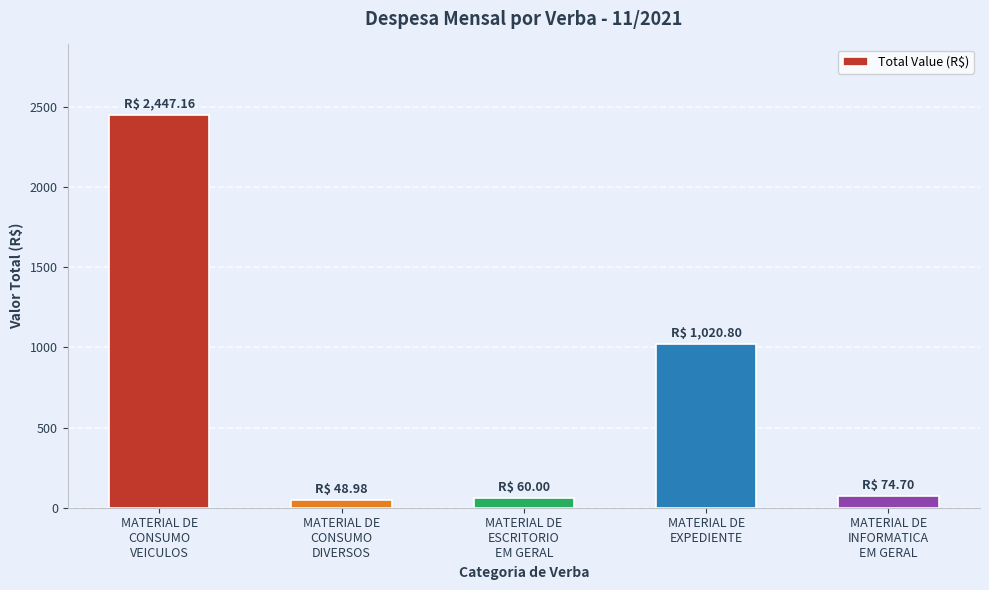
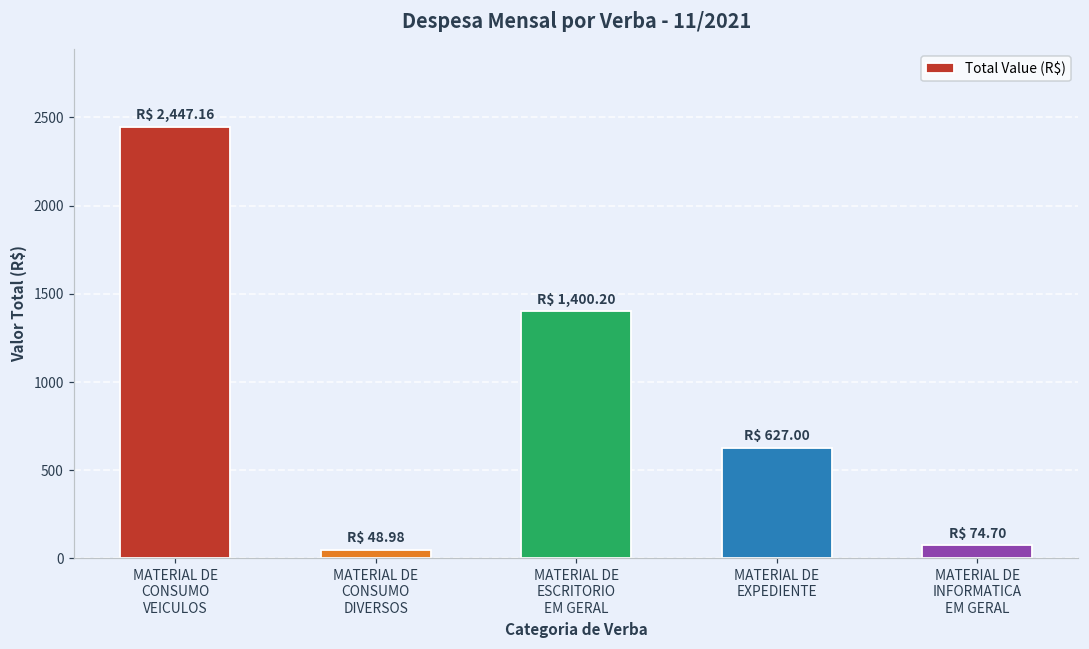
  {
    "MATERIAL DE CONSUMO VEICULOS": "2,447.16",
    "MATERIAL DE CONSUMO DIVERSOS": "48.98",
-   "MATERIAL DE ESCRITORIO EM GERAL": "60.00",
-   "MATERIAL DE EXPEDIENTE": "1,020.80",
+   "MATERIAL DE ESCRITORIO EM GERAL": "1,400.20",
+   "MATERIAL DE EXPEDIENTE": "627.00",
    "MATERIAL DE INFORMATICA EM GERAL": "74.70"
  }
